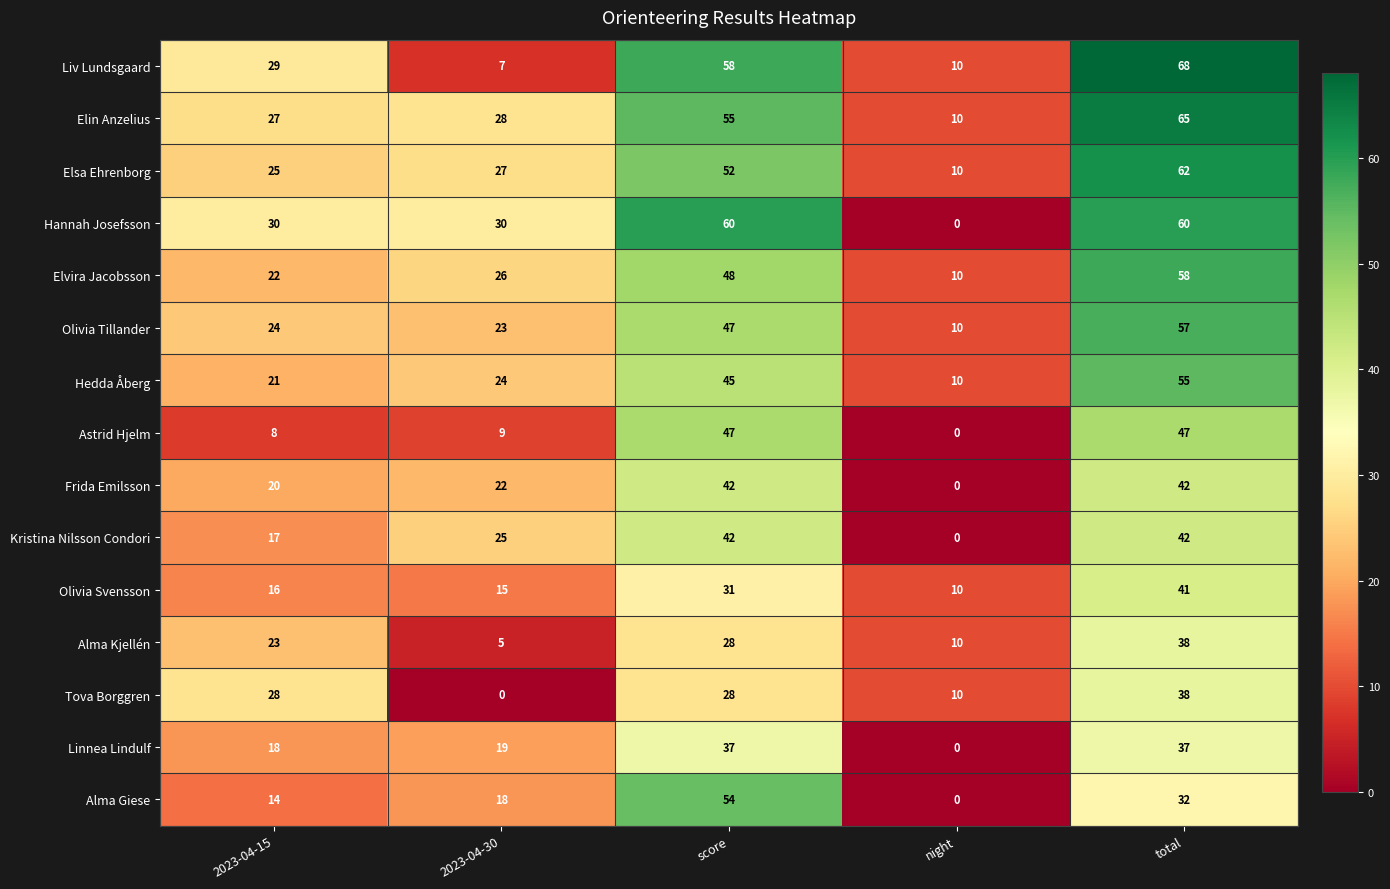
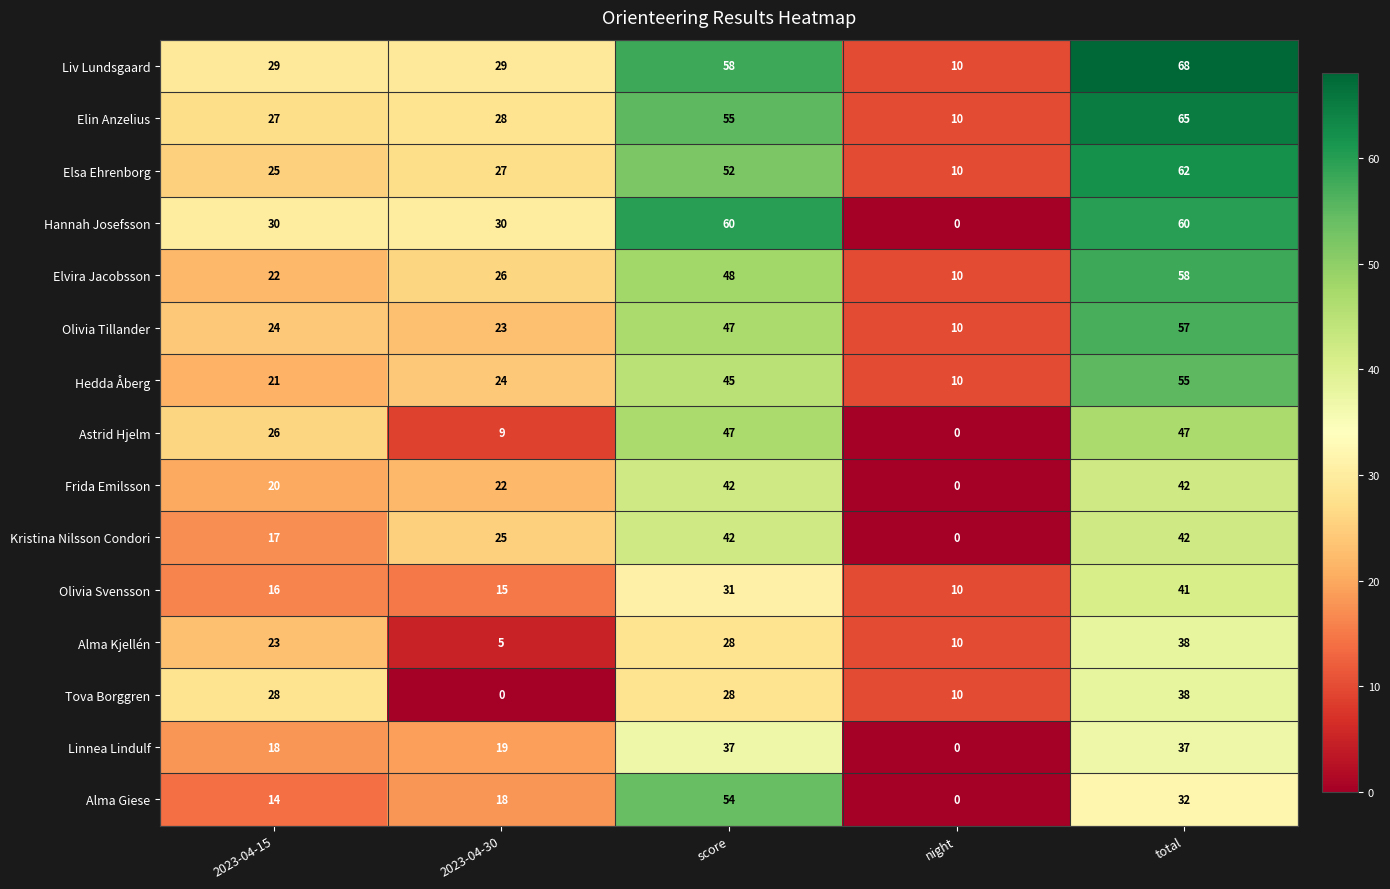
  {
    "Liv Lundsgaard": {
      "2023-04-15": 29,
-     "2023-04-30": 7,
+     "2023-04-30": 29,
      "score": 58,
      "night": 10,
      "total": 68
    },
    "Elin Anzelius": {
      "2023-04-15": 27,
      "2023-04-30": 28,
      "score": 55,
      "night": 10,
      "total": 65
    },
    "Elsa Ehrenborg": {
      "2023-04-15": 25,
      "2023-04-30": 27,
      "score": 52,
      "night": 10,
      "total": 62
    },
    "Hannah Josefsson": {
      "2023-04-15": 30,
      "2023-04-30": 30,
      "score": 60,
      "night": 0,
      "total": 60
    },
    "Elvira Jacobsson": {
      "2023-04-15": 22,
      "2023-04-30": 26,
      "score": 48,
      "night": 10,
      "total": 58
    },
    "Olivia Tillander": {
      "2023-04-15": 24,
      "2023-04-30": 23,
      "score": 47,
      "night": 10,
      "total": 57
    },
    "Hedda Åberg": {
      "2023-04-15": 21,
      "2023-04-30": 24,
      "score": 45,
      "night": 10,
      "total": 55
    },
    "Astrid Hjelm": {
-     "2023-04-15": 8,
+     "2023-04-15": 26,
      "2023-04-30": 9,
      "score": 47,
      "night": 0,
      "total": 47
    },
    "Frida Emilsson": {
      "2023-04-15": 20,
      "2023-04-30": 22,
      "score": 42,
      "night": 0,
      "total": 42
    },
    "Kristina Nilsson Condori": {
      "2023-04-15": 17,
      "2023-04-30": 25,
      "score": 42,
      "night": 0,
      "total": 42
    },
    "Olivia Svensson": {
      "2023-04-15": 16,
      "2023-04-30": 15,
      "score": 31,
      "night": 10,
      "total": 41
    },
    "Alma Kjellén": {
      "2023-04-15": 23,
      "2023-04-30": 5,
      "score": 28,
      "night": 10,
      "total": 38
    },
    "Tova Borggren": {
      "2023-04-15": 28,
      "2023-04-30": 0,
      "score": 28,
      "night": 10,
      "total": 38
    },
    "Linnea Lindulf": {
      "2023-04-15": 18,
      "2023-04-30": 19,
      "score": 37,
      "night": 0,
      "total": 37
    },
    "Alma Giese": {
      "2023-04-15": 14,
      "2023-04-30": 18,
      "score": 54,
      "night": 0,
      "total": 32
    }
  }
